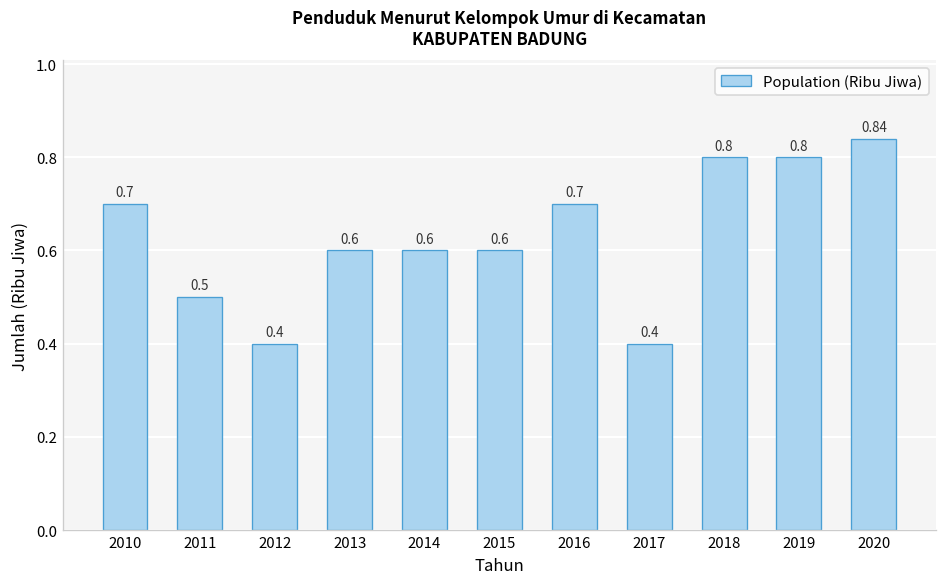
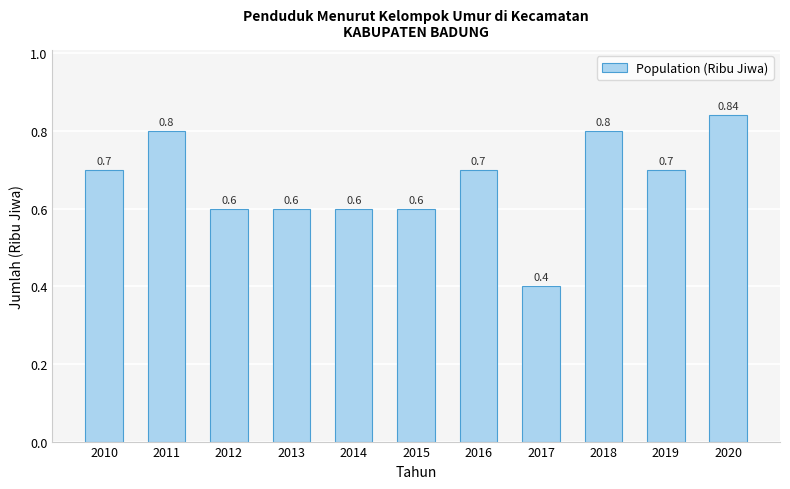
  {
    "2010": 0.7,
-   "2011": 0.5,
-   "2012": 0.4,
+   "2011": 0.8,
+   "2012": 0.6,
    "2013": 0.6,
    "2014": 0.6,
    "2015": 0.6,
    "2016": 0.7,
    "2017": 0.4,
    "2018": 0.8,
-   "2019": 0.8,
+   "2019": 0.7,
    "2020": 0.84
  }
